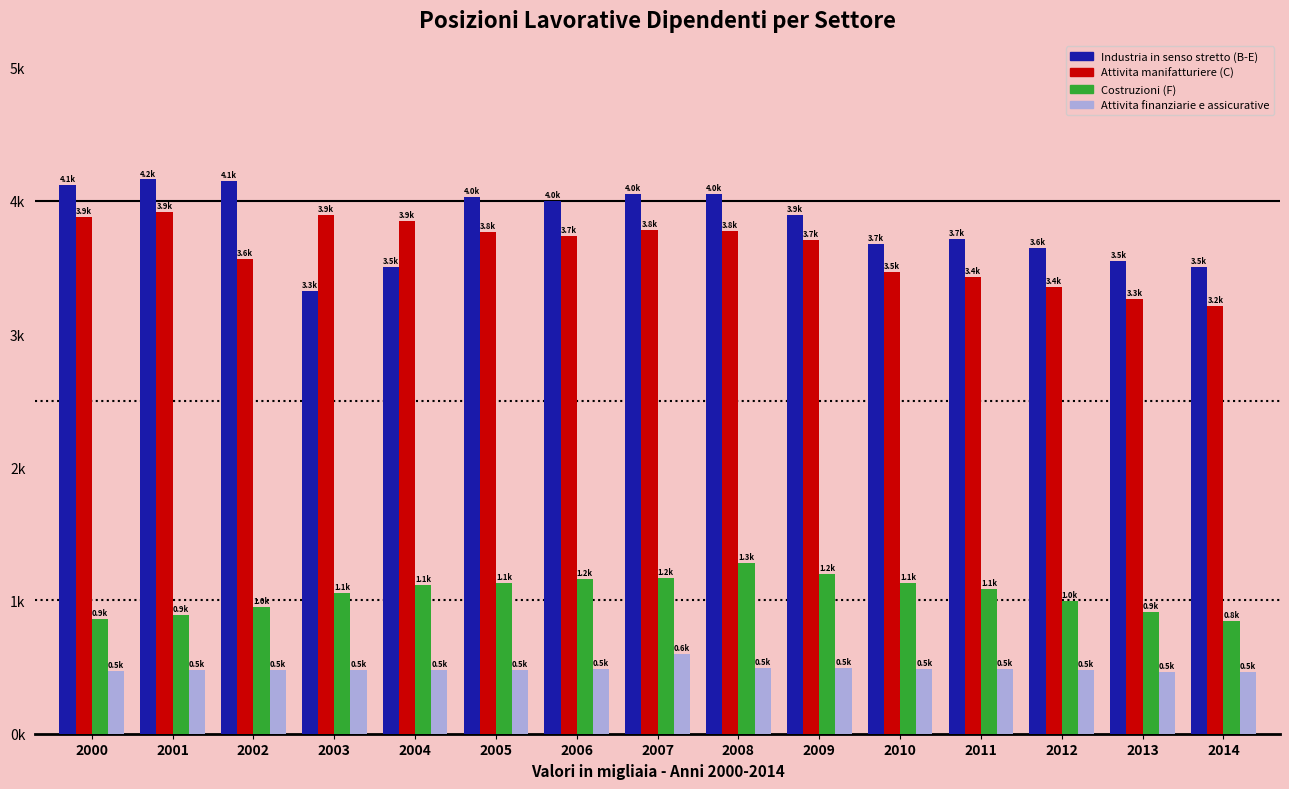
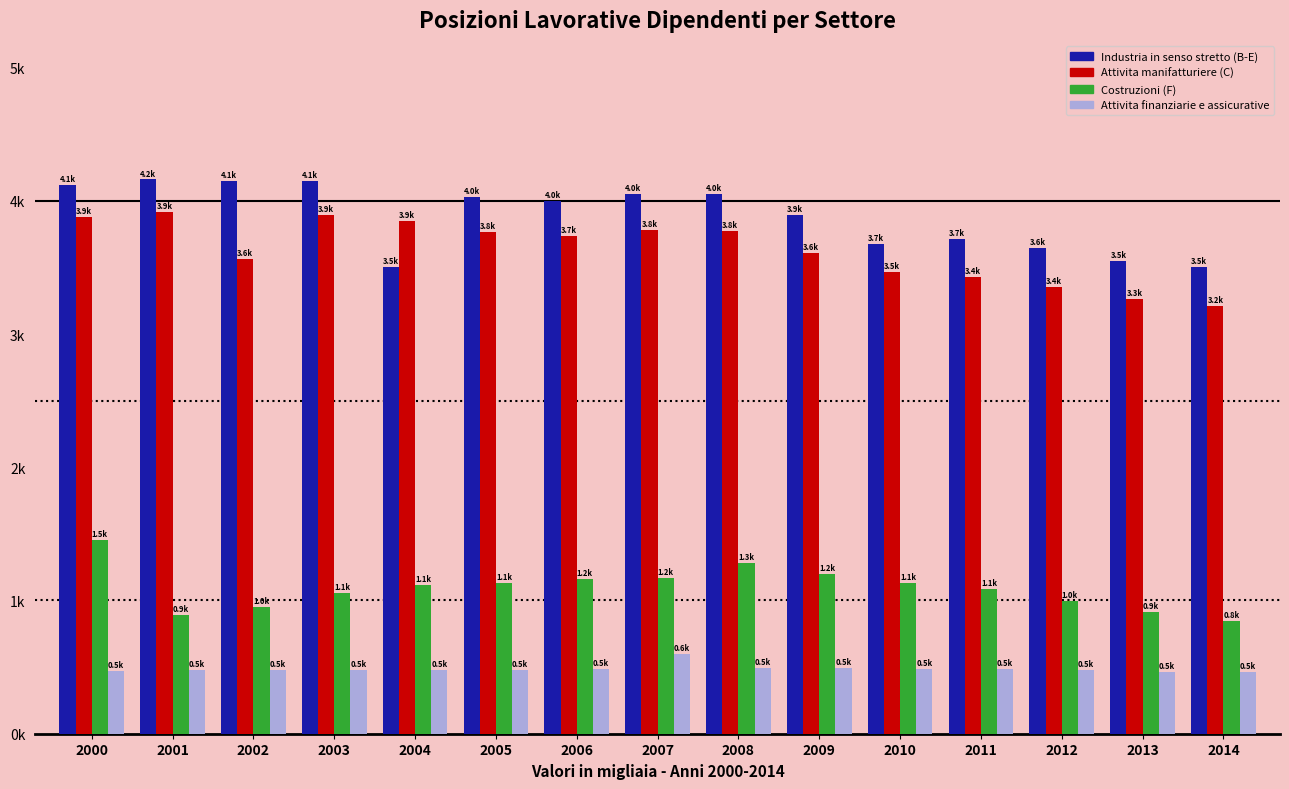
  {
    "Industria in senso stretto (B-E)": {
      "2000": "4.1k",
      "2001": "4.2k",
      "2002": "4.1k",
-     "2003": "3.3k",
+     "2003": "4.1k",
      "2004": "3.5k",
      "2005": "4.0k",
      "2006": "4.0k",
      "2007": "4.0k",
      "2008": "4.0k",
      "2009": "3.9k",
      "2010": "3.7k",
      "2011": "3.7k",
      "2012": "3.6k",
      "2013": "3.5k",
      "2014": "3.5k"
    },
    "Attivita manifatturiere (C)": {
      "2000": "3.9k",
      "2001": "3.9k",
      "2002": "3.6k",
      "2003": "3.9k",
      "2004": "3.9k",
      "2005": "3.8k",
      "2006": "3.7k",
      "2007": "3.8k",
      "2008": "3.8k",
-     "2009": "3.7k",
+     "2009": "3.6k",
      "2010": "3.5k",
      "2011": "3.4k",
      "2012": "3.4k",
      "2013": "3.3k",
      "2014": "3.2k"
    },
    "Costruzioni (F)": {
-     "2000": "0.9k",
+     "2000": "1.5k",
      "2001": "0.9k",
      "2002": "1.0k",
      "2003": "1.1k",
      "2004": "1.1k",
      "2005": "1.1k",
      "2006": "1.2k",
      "2007": "1.2k",
      "2008": "1.3k",
      "2009": "1.2k",
      "2010": "1.1k",
      "2011": "1.1k",
      "2012": "1.0k",
      "2013": "0.9k",
      "2014": "0.8k"
    },
    "Attivita finanziarie e assicurative": {
      "2000": "0.5k",
      "2001": "0.5k",
      "2002": "0.5k",
      "2003": "0.5k",
      "2004": "0.5k",
      "2005": "0.5k",
      "2006": "0.5k",
      "2007": "0.6k",
      "2008": "0.5k",
      "2009": "0.5k",
      "2010": "0.5k",
      "2011": "0.5k",
      "2012": "0.5k",
      "2013": "0.5k",
      "2014": "0.5k"
    }
  }
